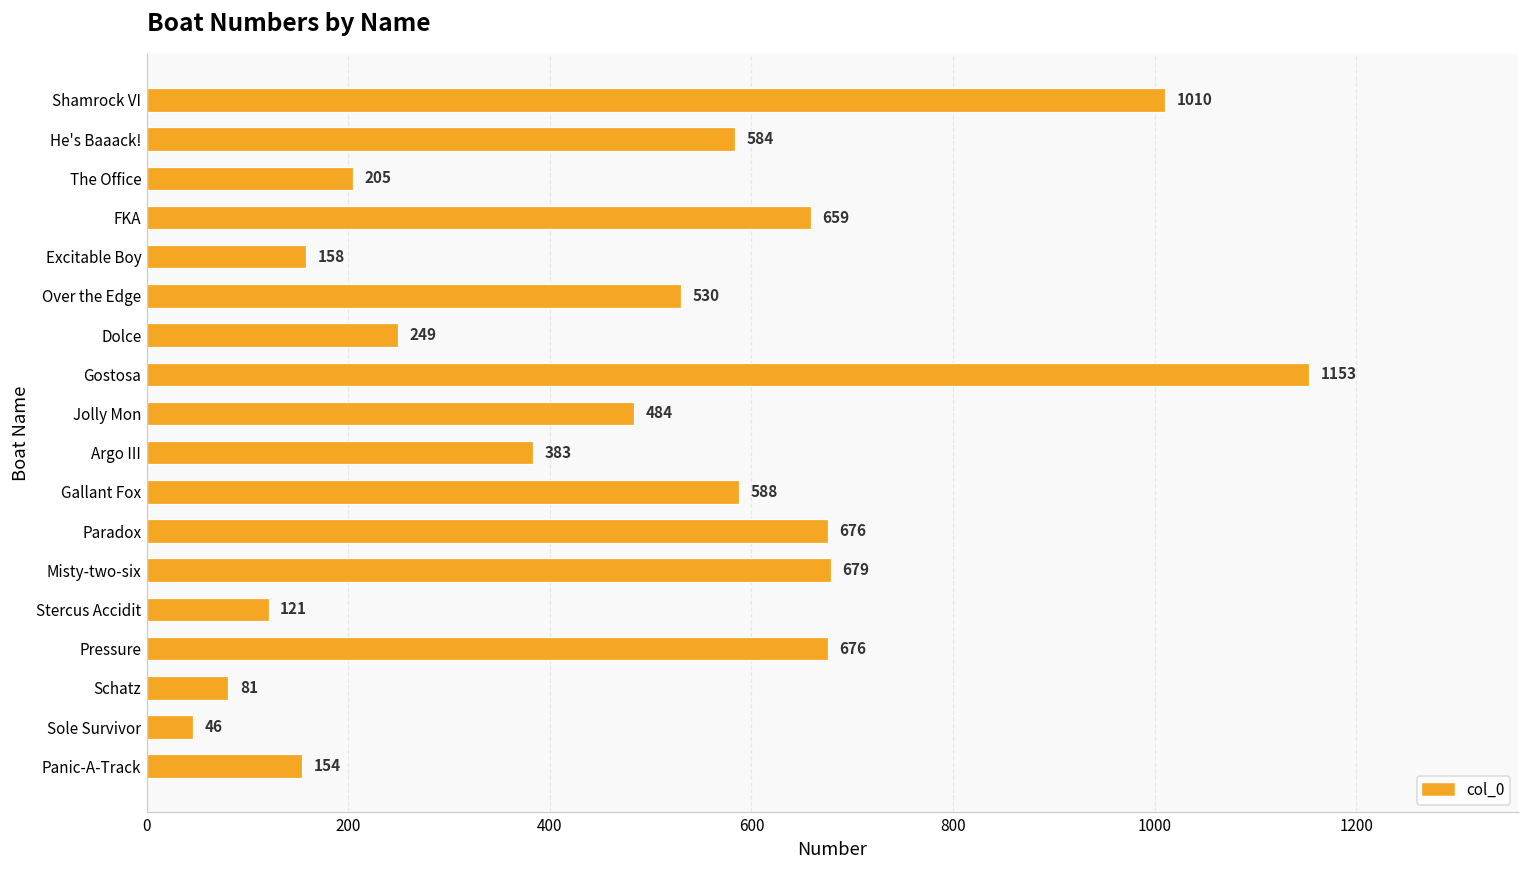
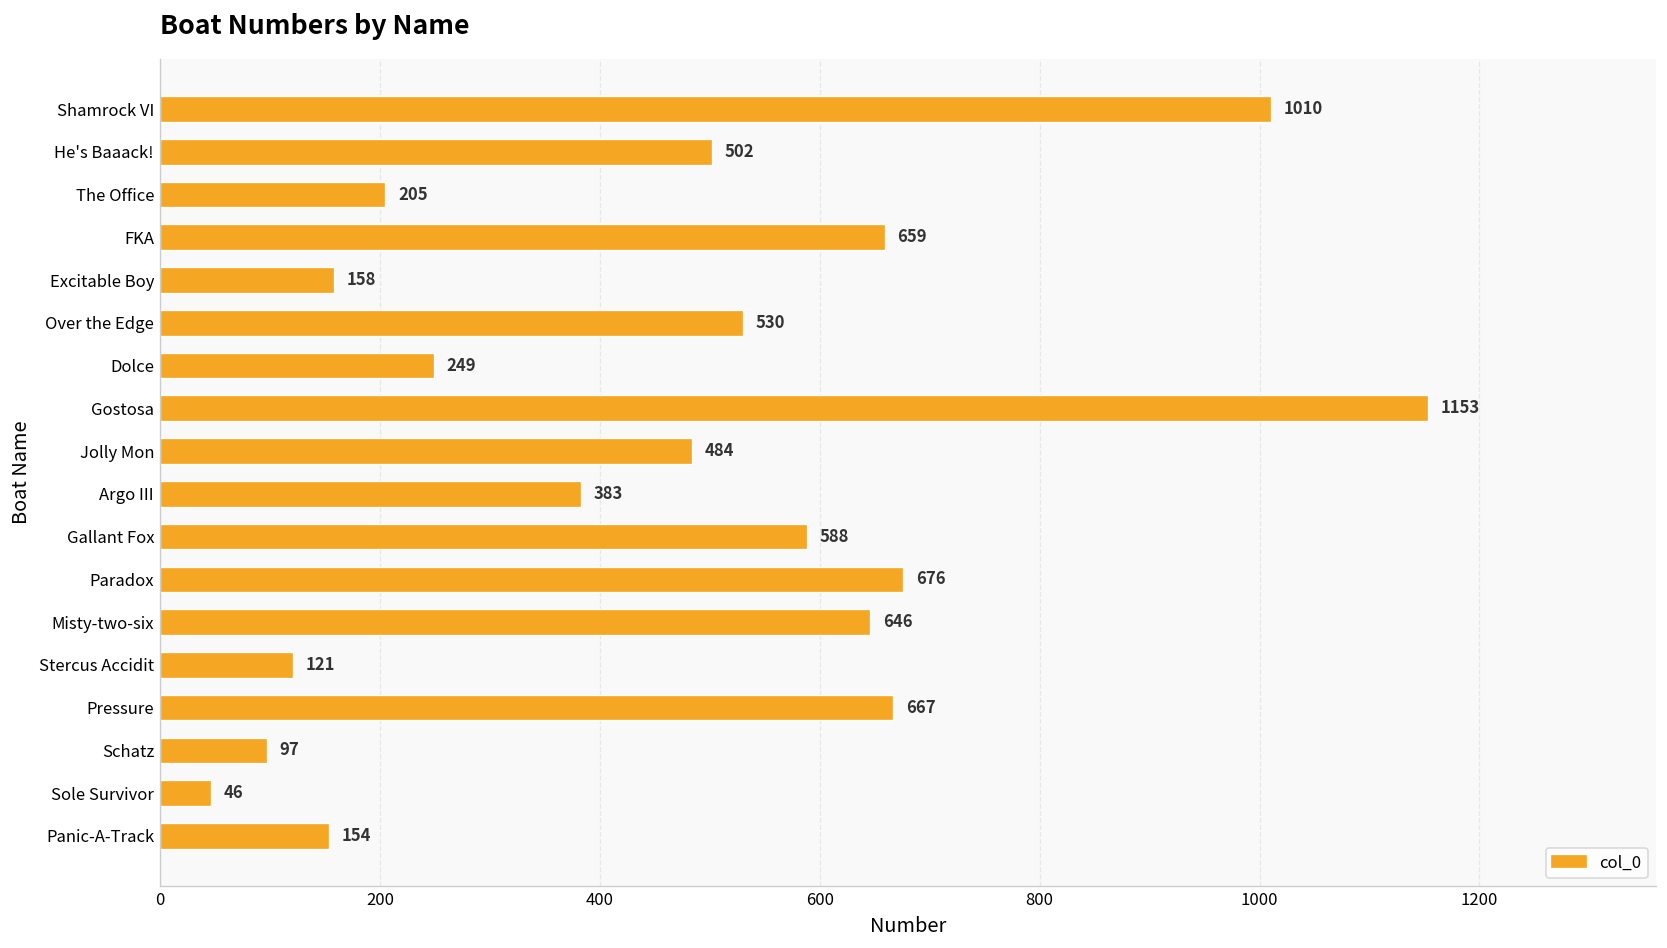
  {
    "Shamrock VI": 1010,
-   "He's Baaack!": 584,
+   "He's Baaack!": 502,
    "The Office": 205,
    "FKA": 659,
    "Excitable Boy": 158,
    "Over the Edge": 530,
    "Dolce": 249,
    "Gostosa": 1153,
    "Jolly Mon": 484,
    "Argo III": 383,
    "Gallant Fox": 588,
    "Paradox": 676,
-   "Misty-two-six": 679,
+   "Misty-two-six": 646,
    "Stercus Accidit": 121,
-   "Pressure": 676,
-   "Schatz": 81,
+   "Pressure": 667,
+   "Schatz": 97,
    "Sole Survivor": 46,
    "Panic-A-Track": 154
  }
